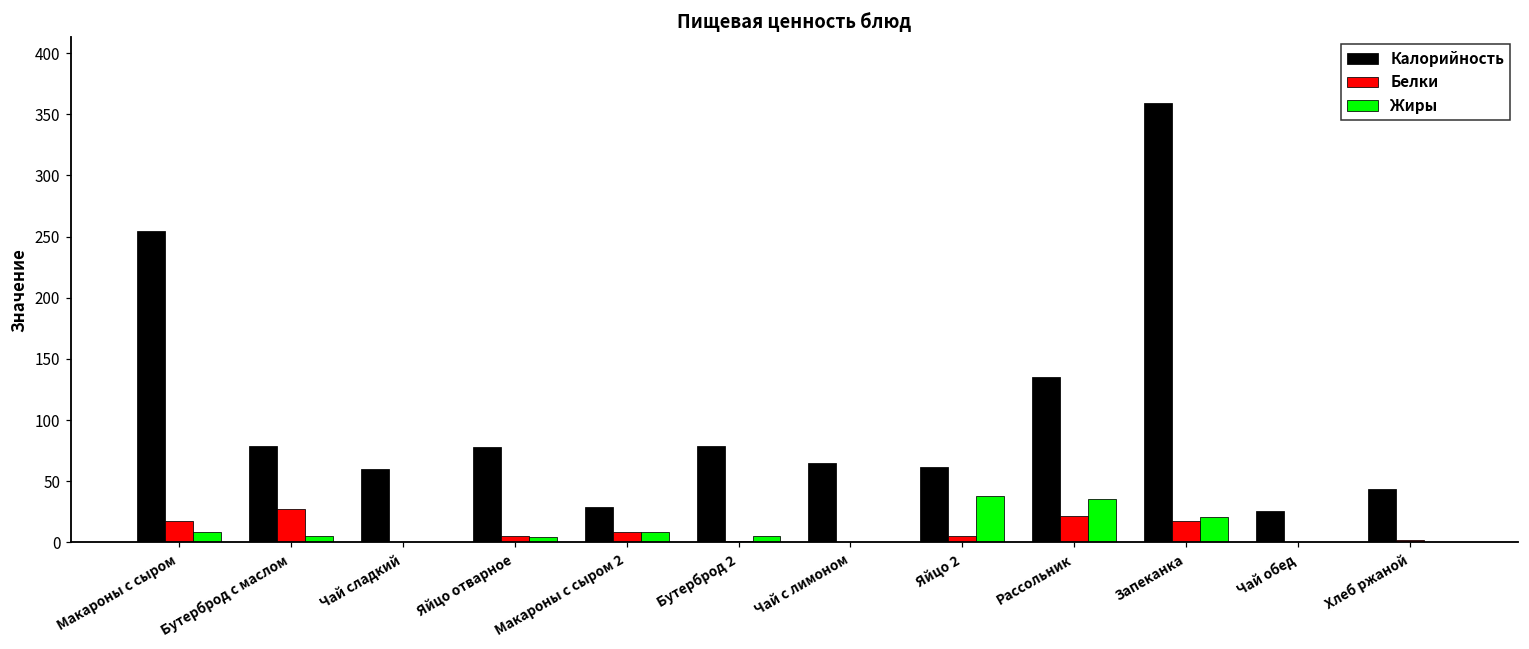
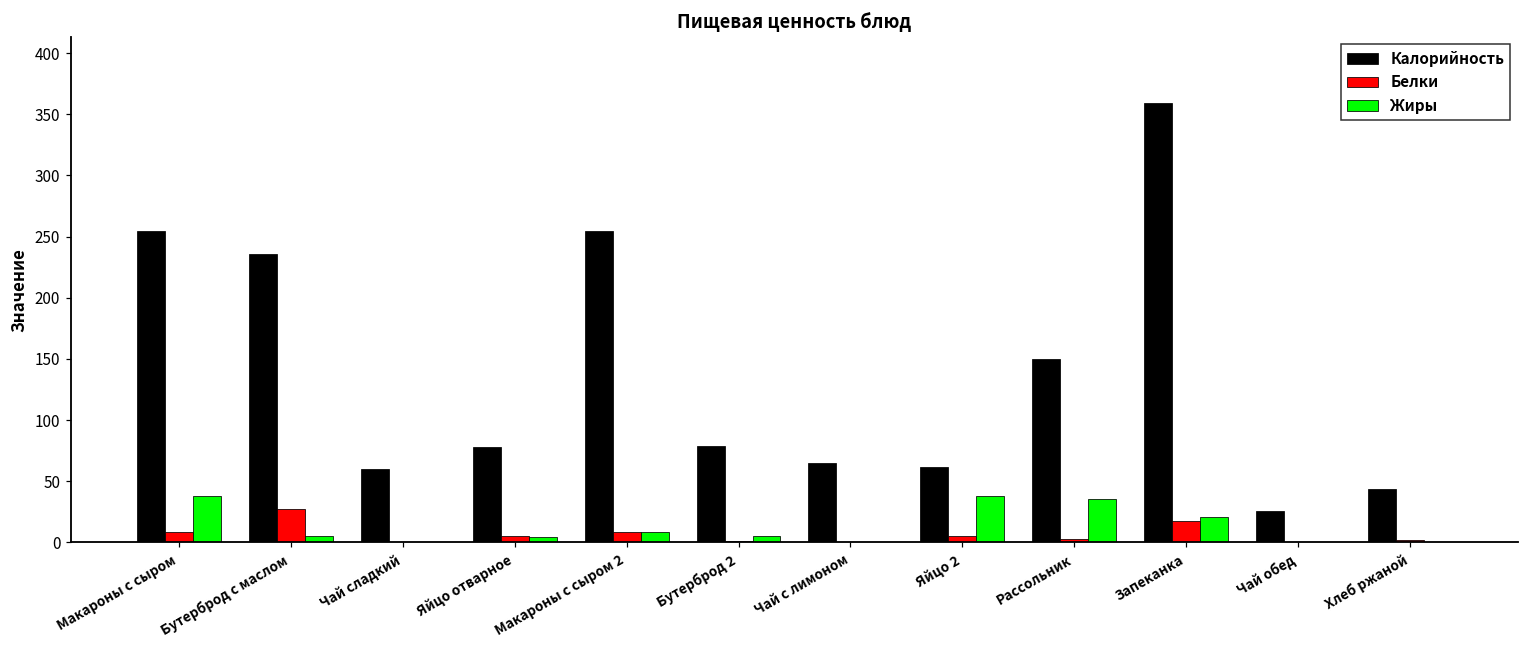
  {
    "Калорийность": {
      "Макароны с сыром": 255,
-     "Бутерброд с маслом": 79,
+     "Бутерброд с маслом": 236,
      "Чай сладкий": 60,
      "Яйцо отварное": 78,
-     "Макароны с сыром 2": 29,
+     "Макароны с сыром 2": 255,
      "Бутерброд 2": 79,
      "Чай с лимоном": 65,
      "Яйцо 2": 62,
-     "Рассольник": 135,
+     "Рассольник": 150,
      "Запеканка": 359,
      "Чай обед": 26,
      "Хлеб ржаной": 44
    },
    "Белки": {
-     "Макароны с сыром": 17,
+     "Макароны с сыром": 9,
      "Бутерброд с маслом": 28,
      "Яйцо отварное": 5,
      "Макароны с сыром 2": 9,
      "Яйцо 2": 5,
-     "Рассольник": 22,
+     "Рассольник": 3,
      "Запеканка": 18
    },
    "Жиры": {
-     "Макароны с сыром": 8,
+     "Макароны с сыром": 38,
      "Бутерброд с маслом": 5,
      "Чай сладкий": 0,
      "Яйцо отварное": 4,
      "Макароны с сыром 2": 8,
      "Бутерброд 2": 5,
      "Чай с лимоном": 0,
      "Яйцо 2": 38,
      "Рассольник": 35,
      "Запеканка": 21,
      "Хлеб ржаной": 0
    }
  }
